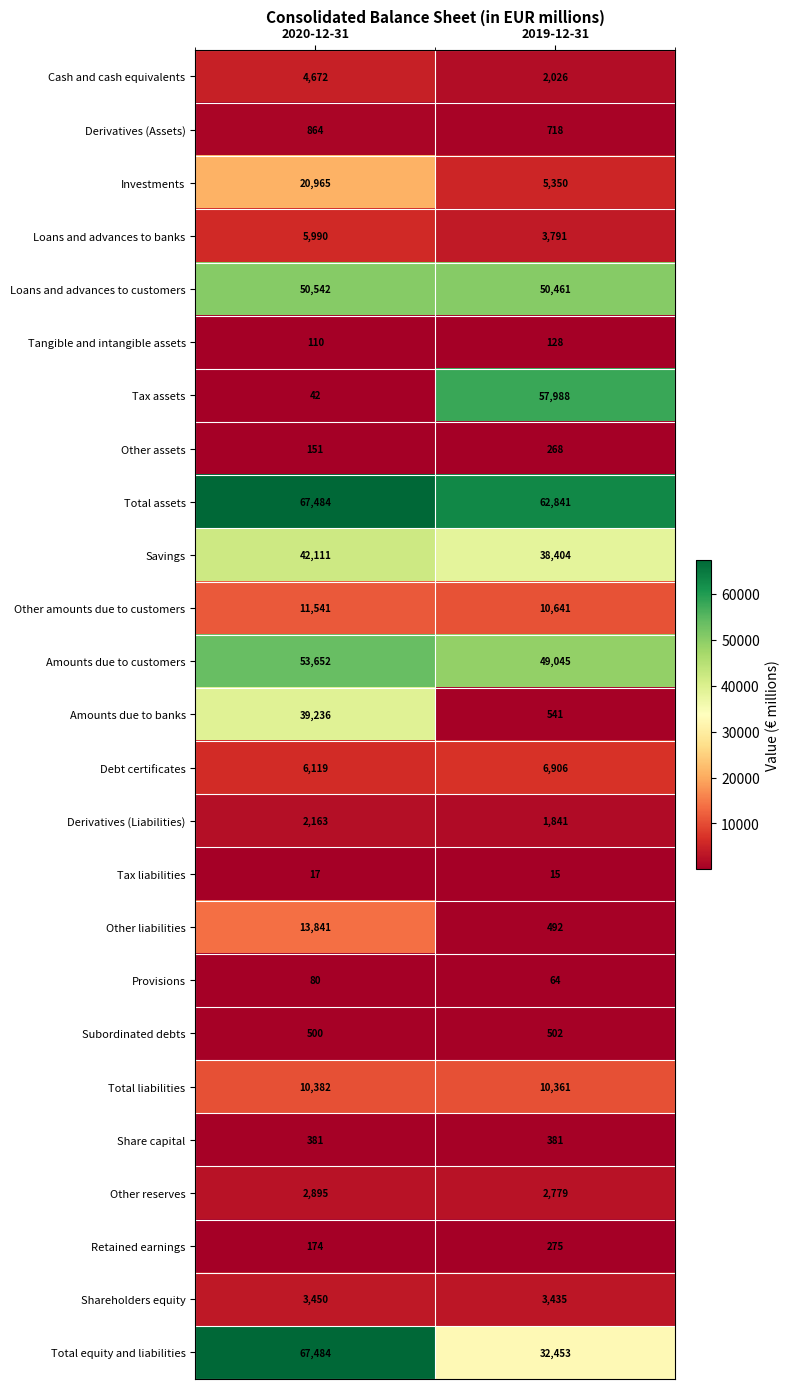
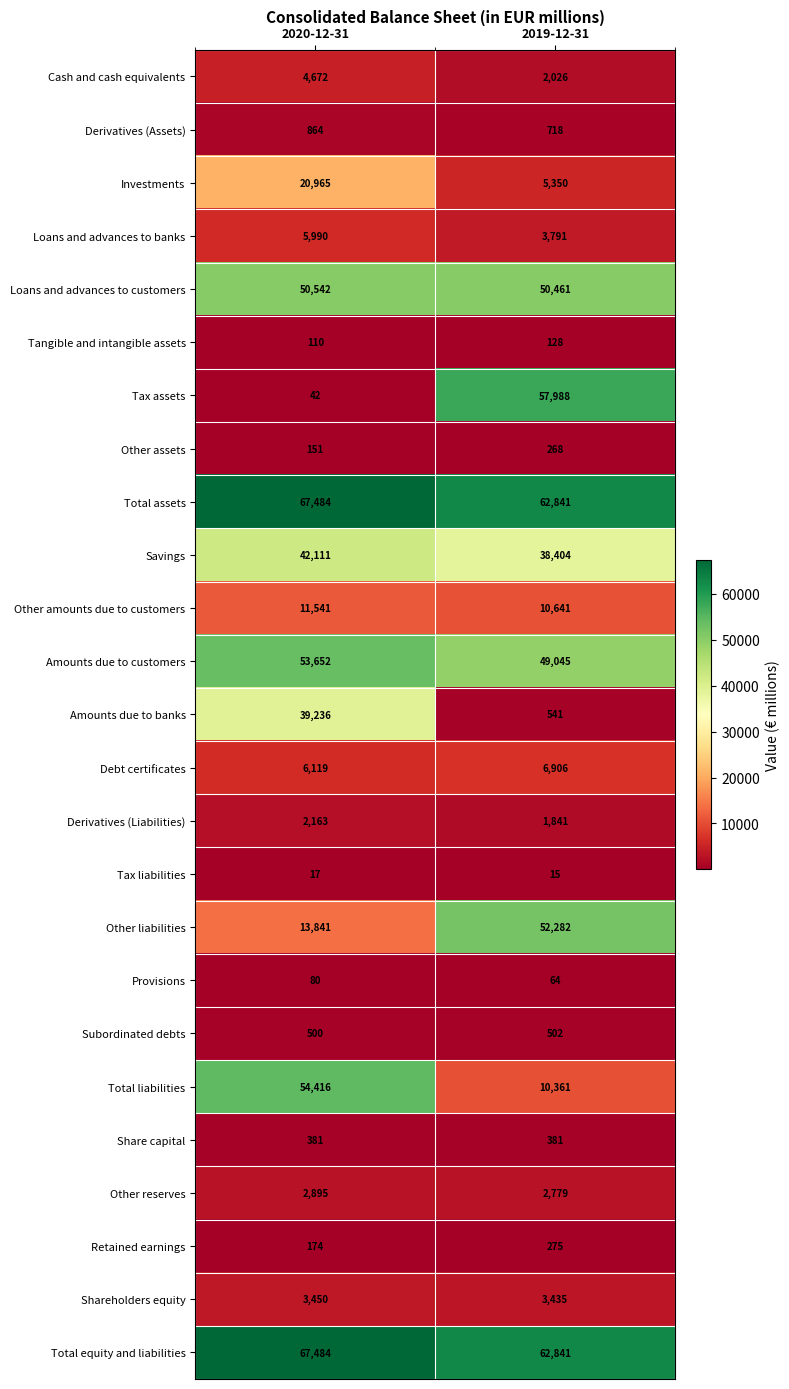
  {
    "Cash and cash equivalents": {
      "2020-12-31": "4,672",
      "2019-12-31": "2,026"
    },
    "Derivatives (Assets)": {
      "2020-12-31": "864",
      "2019-12-31": "718"
    },
    "Investments": {
      "2020-12-31": "20,965",
      "2019-12-31": "5,350"
    },
    "Loans and advances to banks": {
      "2020-12-31": "5,990",
      "2019-12-31": "3,791"
    },
    "Loans and advances to customers": {
      "2020-12-31": "50,542",
      "2019-12-31": "50,461"
    },
    "Tangible and intangible assets": {
      "2020-12-31": "110",
      "2019-12-31": "128"
    },
    "Tax assets": {
      "2020-12-31": "42",
      "2019-12-31": "57,988"
    },
    "Other assets": {
      "2020-12-31": "151",
      "2019-12-31": "268"
    },
    "Total assets": {
      "2020-12-31": "67,484",
      "2019-12-31": "62,841"
    },
    "Savings": {
      "2020-12-31": "42,111",
      "2019-12-31": "38,404"
    },
    "Other amounts due to customers": {
      "2020-12-31": "11,541",
      "2019-12-31": "10,641"
    },
    "Amounts due to customers": {
      "2020-12-31": "53,652",
      "2019-12-31": "49,045"
    },
    "Amounts due to banks": {
      "2020-12-31": "39,236",
      "2019-12-31": "541"
    },
    "Debt certificates": {
      "2020-12-31": "6,119",
      "2019-12-31": "6,906"
    },
    "Derivatives (Liabilities)": {
      "2020-12-31": "2,163",
      "2019-12-31": "1,841"
    },
    "Tax liabilities": {
      "2020-12-31": "17",
      "2019-12-31": "15"
    },
    "Other liabilities": {
      "2020-12-31": "13,841",
-     "2019-12-31": "492"
+     "2019-12-31": "52,282"
    },
    "Provisions": {
      "2020-12-31": "80",
      "2019-12-31": "64"
    },
    "Subordinated debts": {
      "2020-12-31": "500",
      "2019-12-31": "502"
    },
    "Total liabilities": {
-     "2020-12-31": "10,382",
+     "2020-12-31": "54,416",
      "2019-12-31": "10,361"
    },
    "Share capital": {
      "2020-12-31": "381",
      "2019-12-31": "381"
    },
    "Other reserves": {
      "2020-12-31": "2,895",
      "2019-12-31": "2,779"
    },
    "Retained earnings": {
      "2020-12-31": "174",
      "2019-12-31": "275"
    },
    "Shareholders equity": {
      "2020-12-31": "3,450",
      "2019-12-31": "3,435"
    },
    "Total equity and liabilities": {
      "2020-12-31": "67,484",
-     "2019-12-31": "32,453"
+     "2019-12-31": "62,841"
    }
  }
